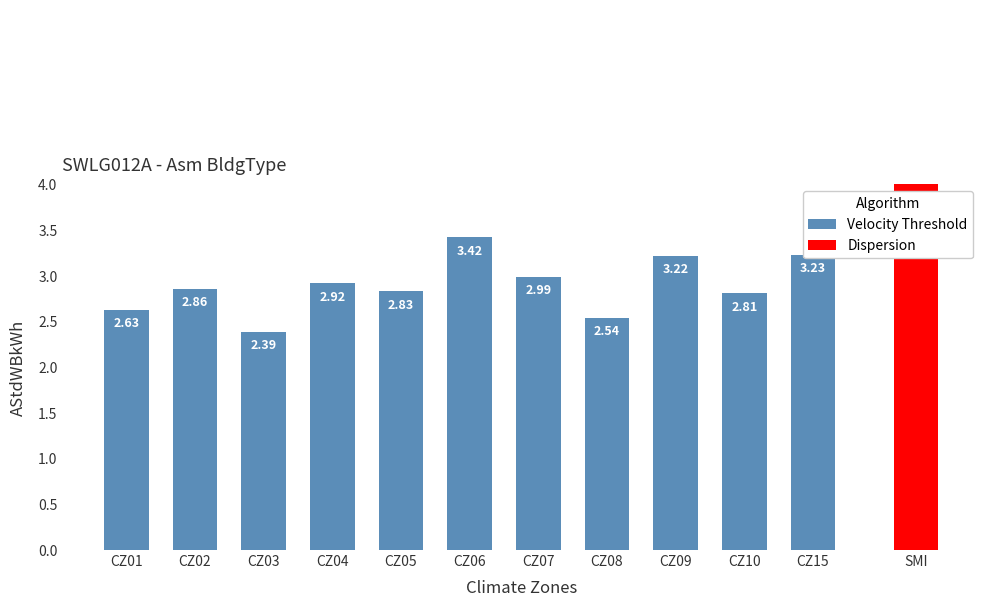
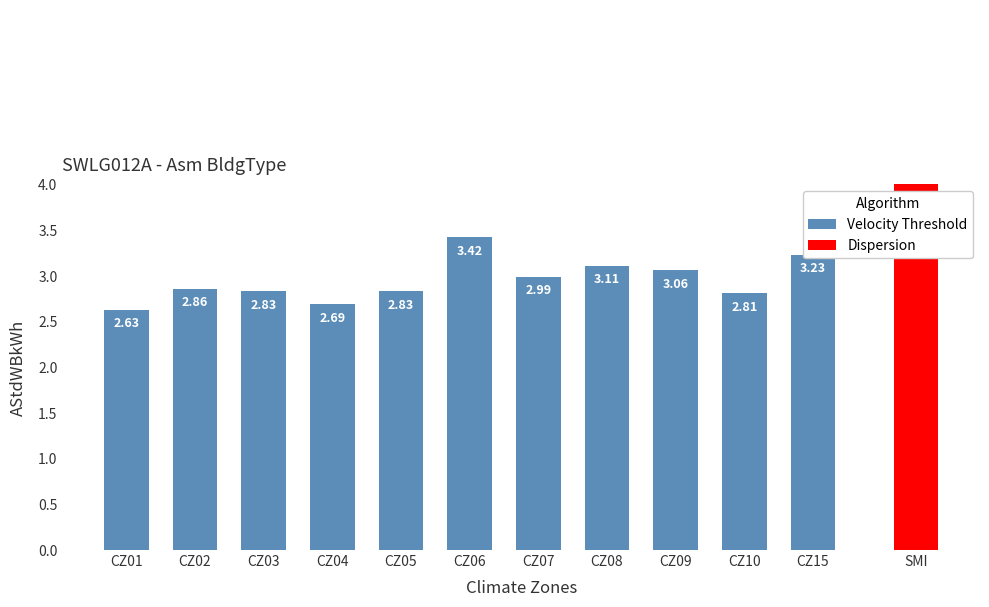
  {
    "Velocity Threshold": {
      "CZ01": 2.63,
      "CZ02": 2.86,
-     "CZ03": 2.39,
-     "CZ04": 2.92,
+     "CZ03": 2.83,
+     "CZ04": 2.69,
      "CZ05": 2.83,
      "CZ06": 3.42,
      "CZ07": 2.99,
-     "CZ08": 2.54,
-     "CZ09": 3.22,
+     "CZ08": 3.11,
+     "CZ09": 3.06,
      "CZ10": 2.81
    }
  }
